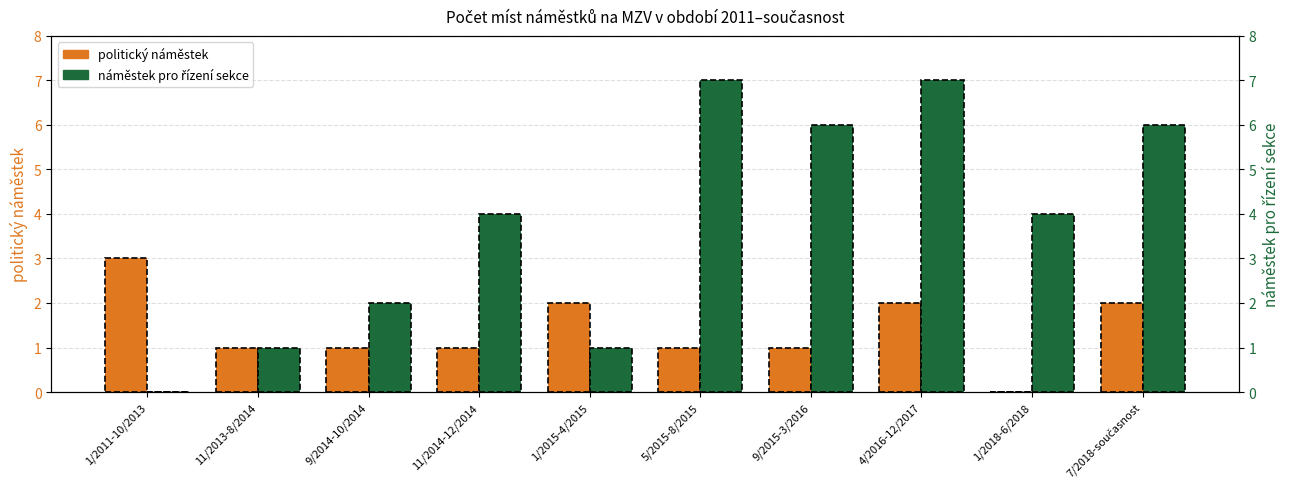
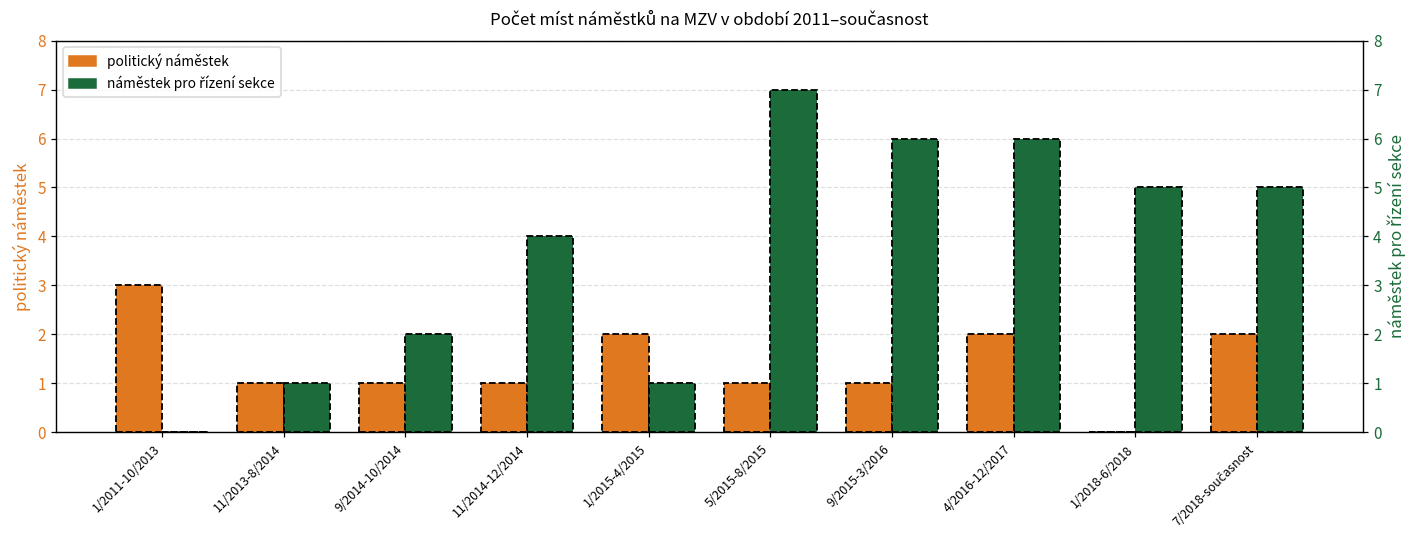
  {
    "politický náměstek": {
      "1/2011-10/2013": 3.0,
      "11/2013-8/2014": 1.0,
      "9/2014-10/2014": 1.0,
      "11/2014-12/2014": 1.0,
      "1/2015-4/2015": 2.0,
      "5/2015-8/2015": 1.0,
      "9/2015-3/2016": 1.0,
      "4/2016-12/2017": 2.0,
      "1/2018-6/2018": 0.0,
      "7/2018-současnost": 2.0
    },
    "náměstek pro řízení sekce": {
      "1/2011-10/2013": 0,
      "11/2013-8/2014": 1,
      "9/2014-10/2014": 2,
      "11/2014-12/2014": 4,
      "1/2015-4/2015": 1,
      "5/2015-8/2015": 7,
      "9/2015-3/2016": 6,
-     "4/2016-12/2017": 7,
-     "1/2018-6/2018": 4,
-     "7/2018-současnost": 6
+     "4/2016-12/2017": 6,
+     "1/2018-6/2018": 5,
+     "7/2018-současnost": 5
    }
  }
